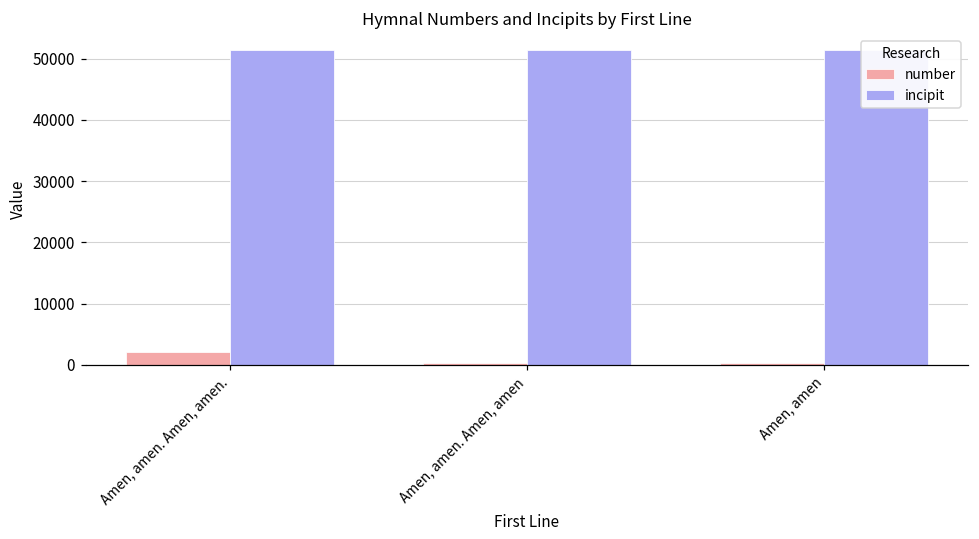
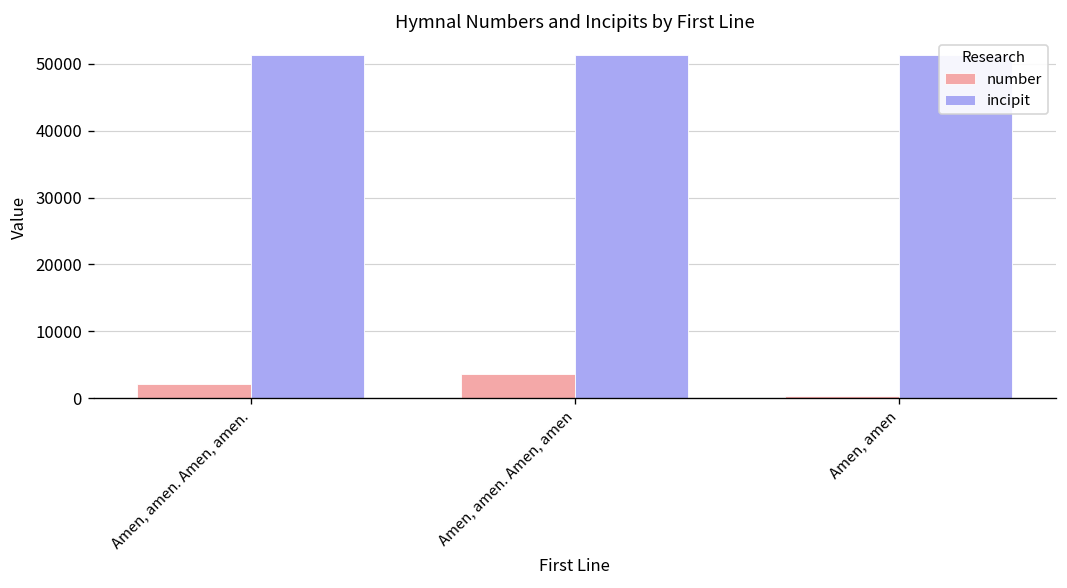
  {
    "number": {
      "Amen, amen. Amen, amen.": 2000,
-     "Amen, amen. Amen, amen": 0
+     "Amen, amen. Amen, amen": 4000
    },
    "incipit": {
      "Amen, amen. Amen, amen.": 51000,
      "Amen, amen. Amen, amen": 51000
    }
  }
